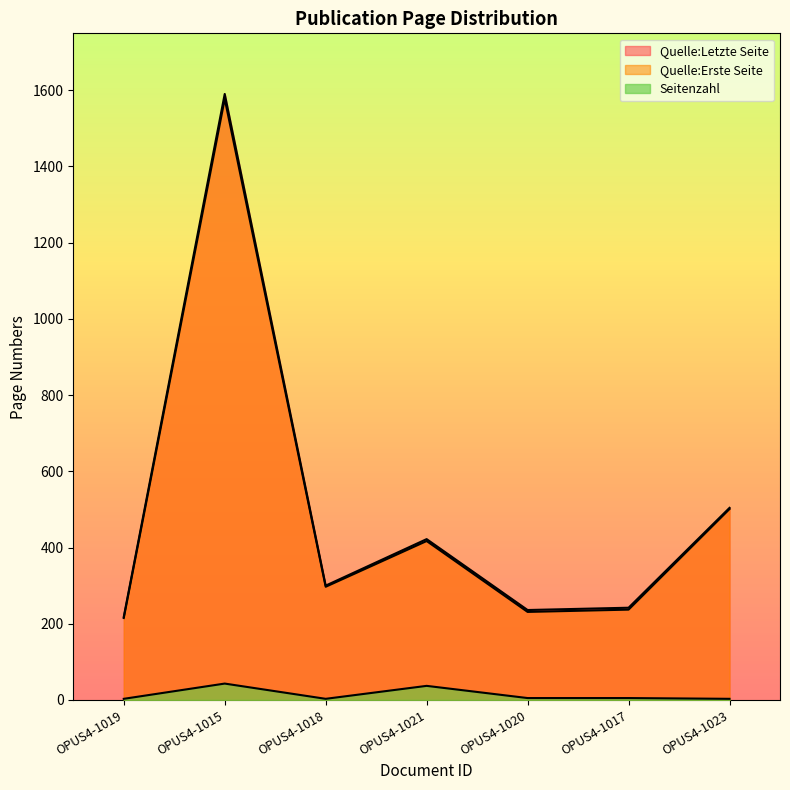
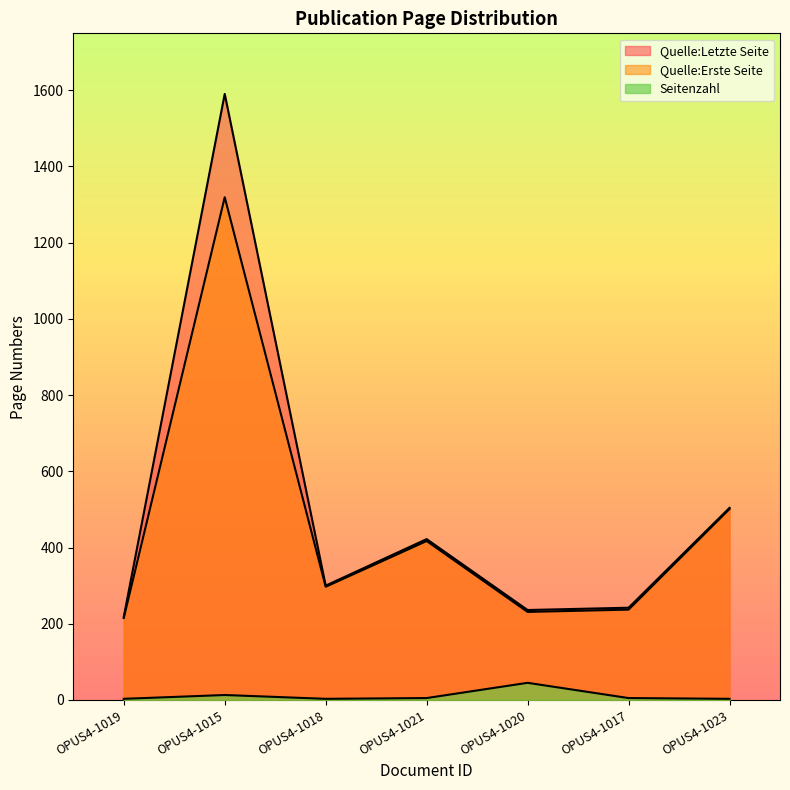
  {
    "Quelle:Letzte Seite": {
      "OPUS4-1015": 1590
    },
    "Quelle:Erste Seite": {
-     "OPUS4-1015": 1580
+     "OPUS4-1015": 1320
    },
    "Seitenzahl": {
      "OPUS4-1019": 0,
-     "OPUS4-1015": 40,
+     "OPUS4-1015": 10,
      "OPUS4-1018": 0,
-     "OPUS4-1021": 40,
-     "OPUS4-1020": 10,
+     "OPUS4-1021": 10,
+     "OPUS4-1020": 50,
      "OPUS4-1017": 10,
      "OPUS4-1023": 0
    }
  }
